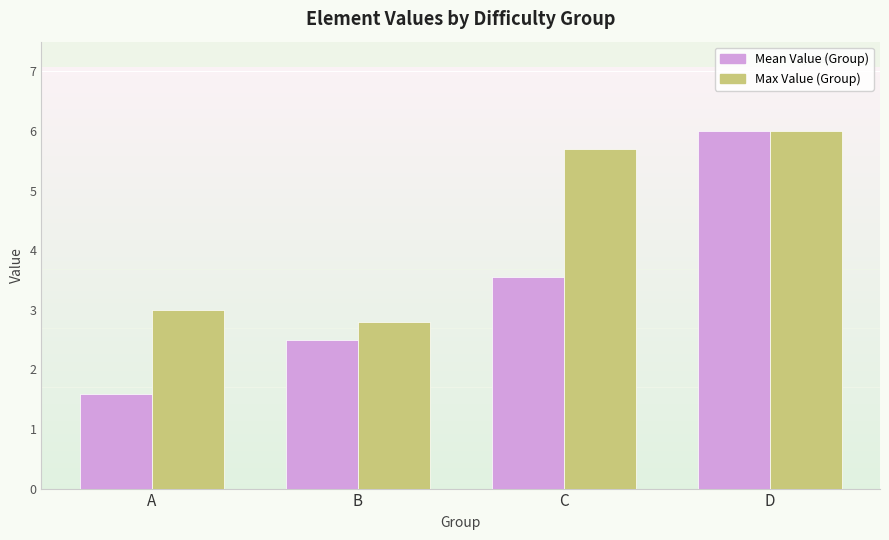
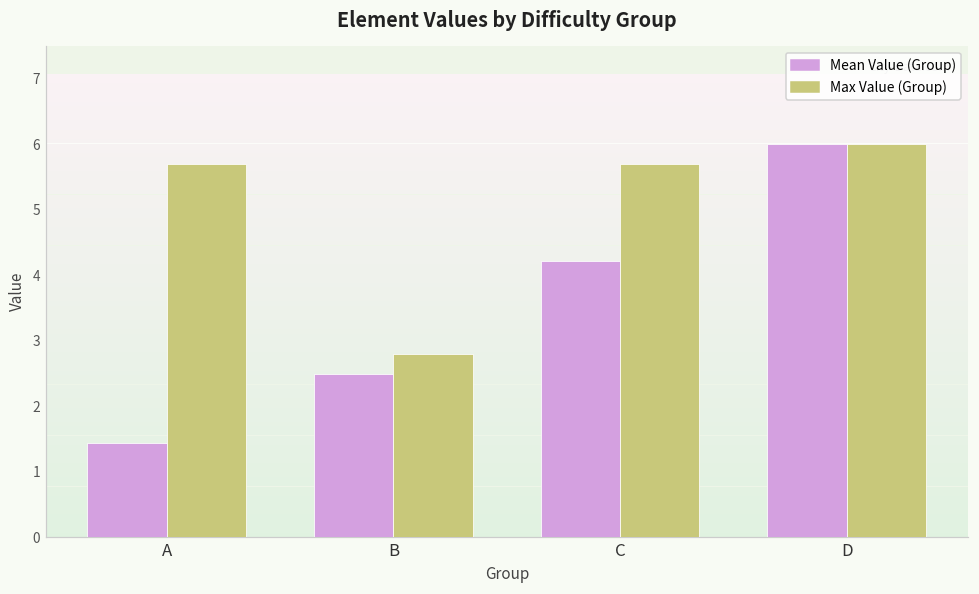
  {
    "Mean Value (Group)": {
-     "A": 1.6,
+     "A": 1.4,
      "B": 2.5,
-     "C": 3.6,
+     "C": 4.2,
      "D": 6.0
    },
    "Max Value (Group)": {
-     "A": 3.0,
+     "A": 5.7,
      "B": 2.8,
      "C": 5.7,
      "D": 6.0
    }
  }
